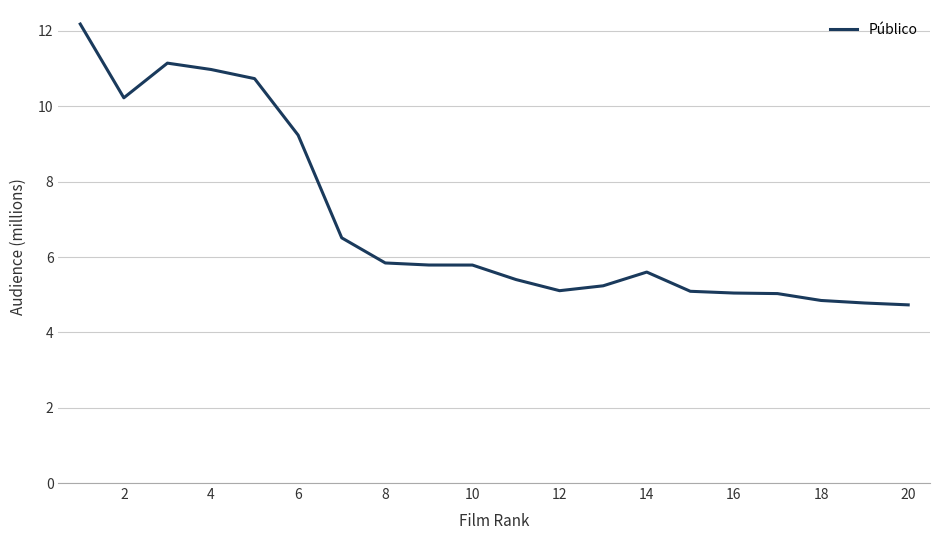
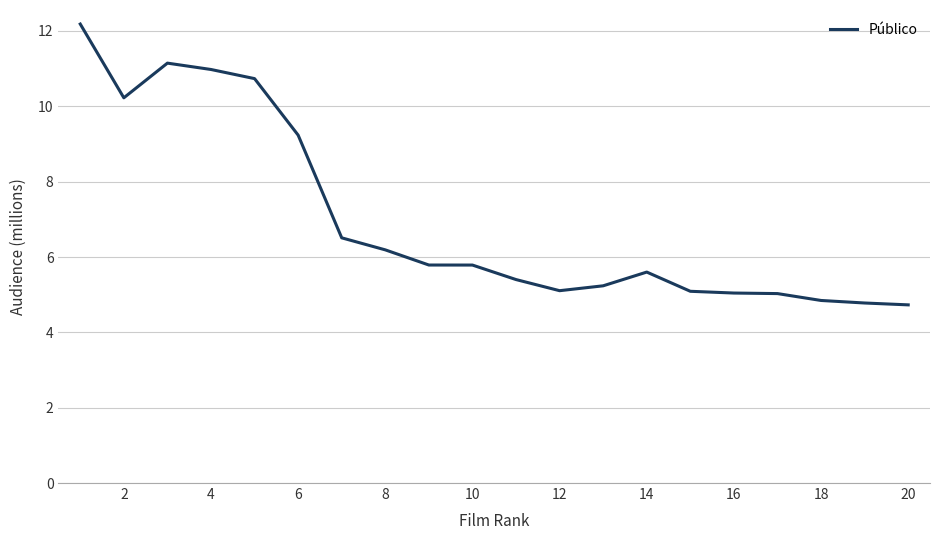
  {
    "2": 10.2,
    "4": 11.0,
    "6": 9.2,
-   "8": 5.8,
+   "8": 6.2,
    "10": 5.8,
    "12": 5.1,
    "14": 5.6,
    "16": 5.0,
    "18": 4.8,
    "20": 4.7
  }
